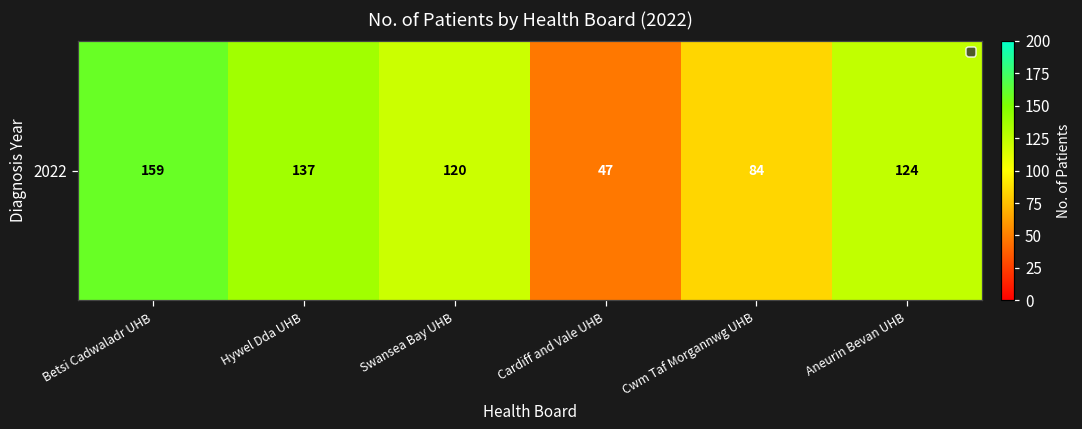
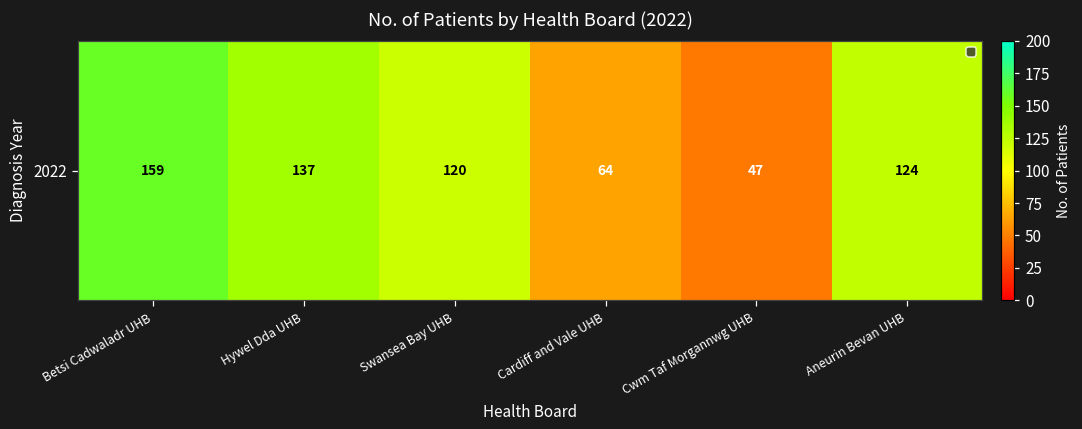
  {
    "2022": {
      "Betsi Cadwaladr UHB": 159,
      "Hywel Dda UHB": 137,
      "Swansea Bay UHB": 120,
-     "Cardiff and Vale UHB": 47,
-     "Cwm Taf Morgannwg UHB": 84,
+     "Cardiff and Vale UHB": 64,
+     "Cwm Taf Morgannwg UHB": 47,
      "Aneurin Bevan UHB": 124
    }
  }
